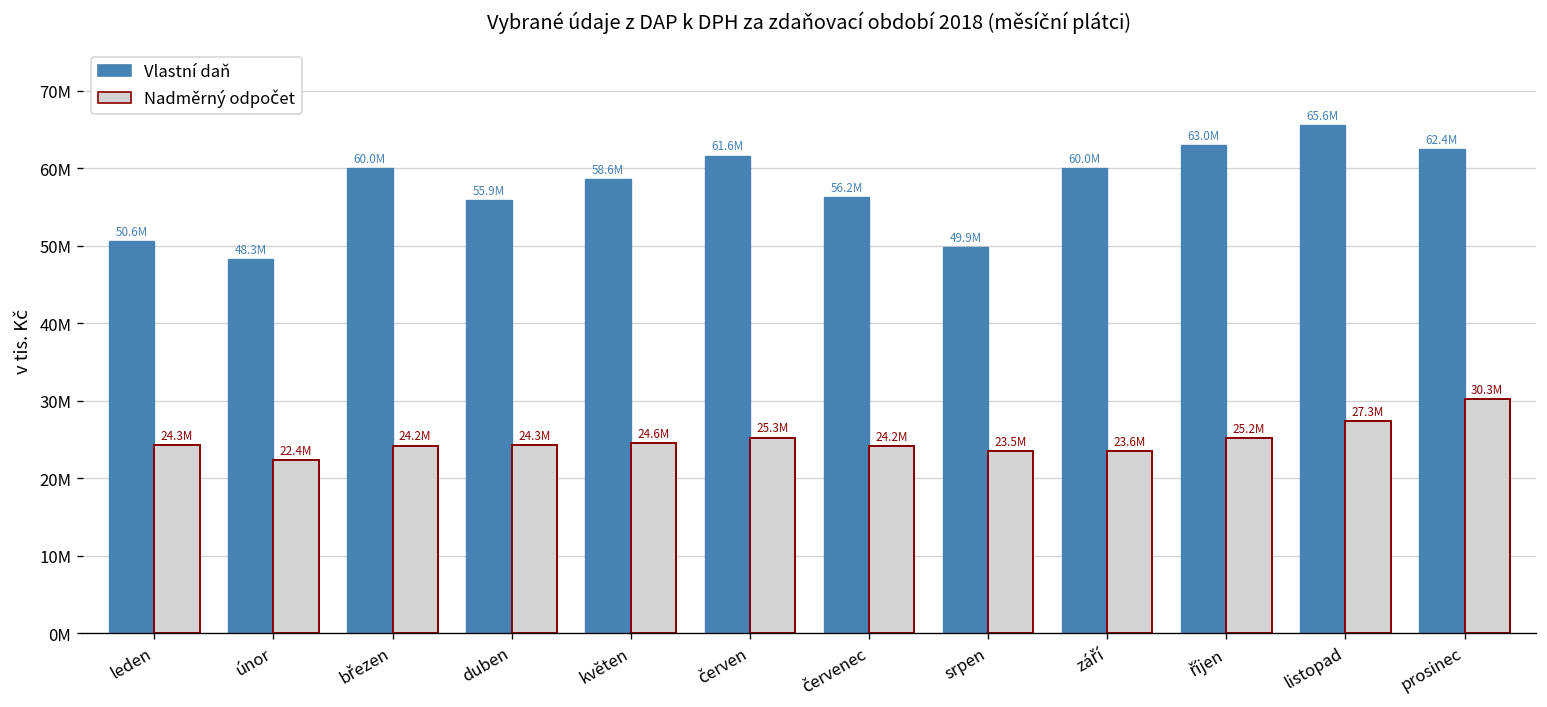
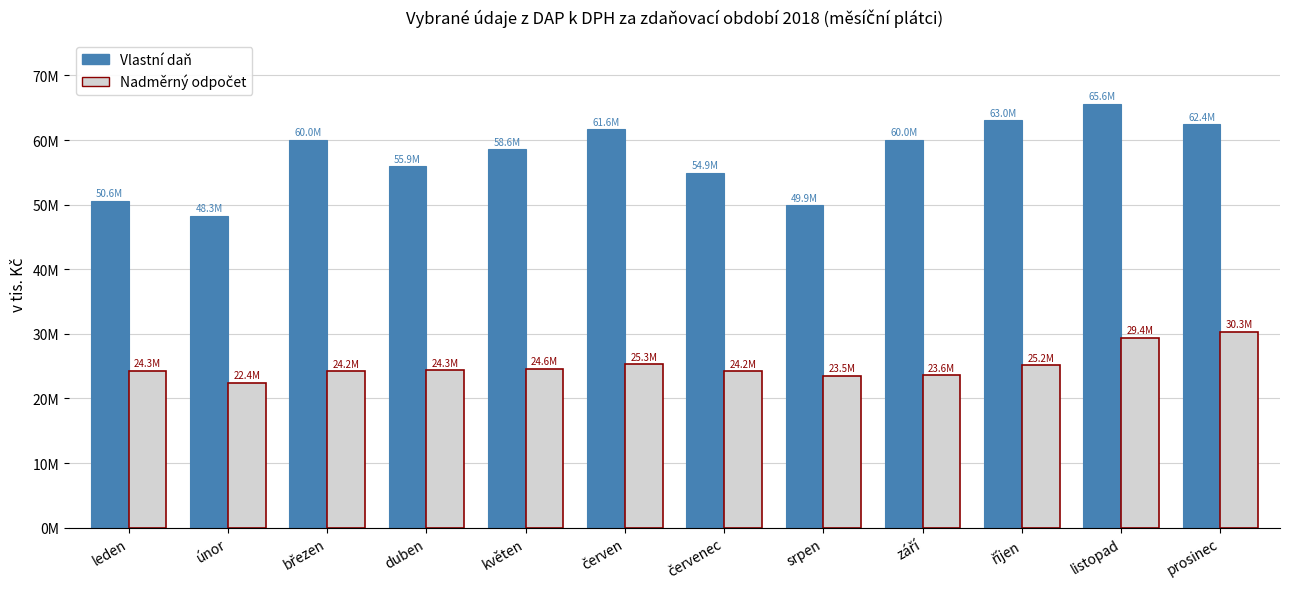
  {
    "Vlastní daň": {
      "leden": "50.6M",
      "únor": "48.3M",
      "březen": "60.0M",
      "duben": "55.9M",
      "květen": "58.6M",
      "červen": "61.6M",
-     "červenec": "56.2M",
+     "červenec": "54.9M",
      "srpen": "49.9M",
      "září": "60.0M",
      "říjen": "63.0M",
      "listopad": "65.6M",
      "prosinec": "62.4M"
    },
    "Nadměrný odpočet": {
      "leden": "24.3M",
      "únor": "22.4M",
      "březen": "24.2M",
      "duben": "24.3M",
      "květen": "24.6M",
      "červen": "25.3M",
      "červenec": "24.2M",
      "srpen": "23.5M",
      "září": "23.6M",
      "říjen": "25.2M",
-     "listopad": "27.3M",
+     "listopad": "29.4M",
      "prosinec": "30.3M"
    }
  }
